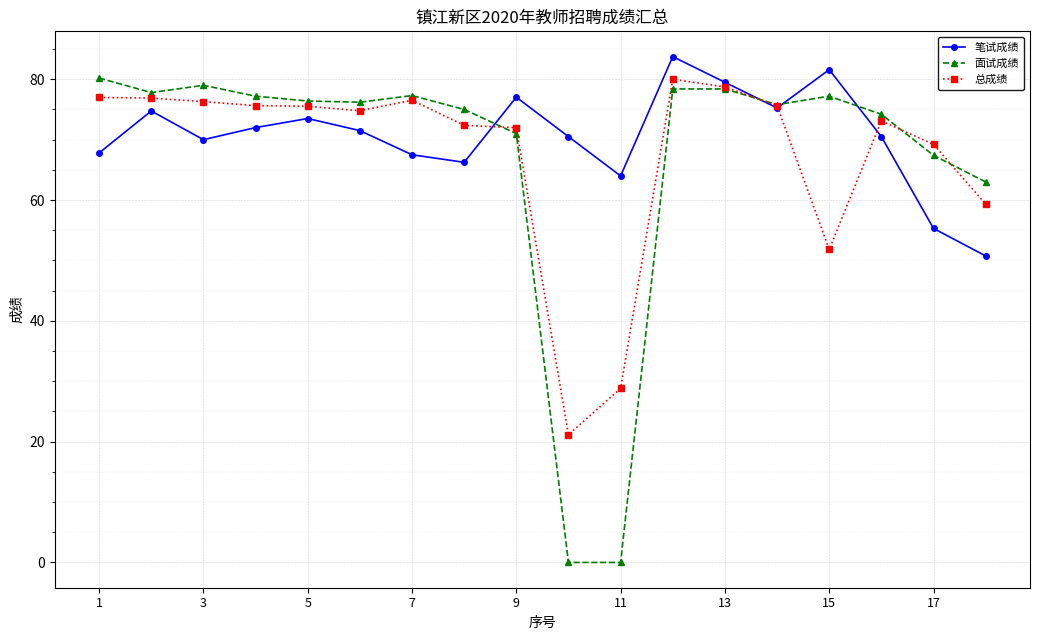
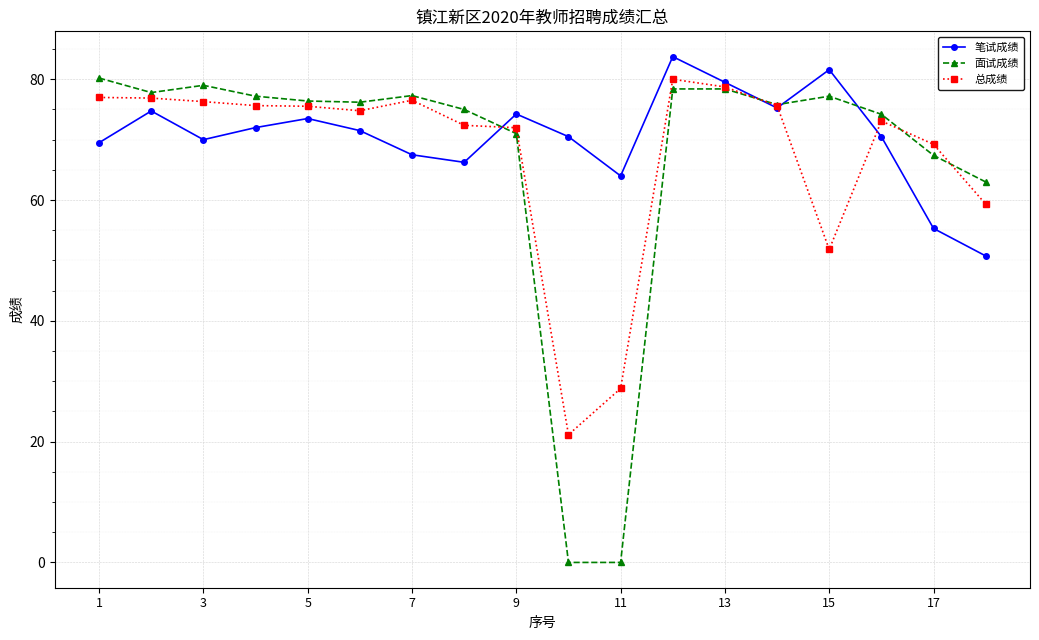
  {
    "笔试成绩": {
-     "1": 68,
+     "1": 70,
      "3": 70,
      "5": 74,
      "7": 68,
-     "9": 77,
+     "9": 74,
      "11": 64,
      "13": 80,
      "15": 82,
      "17": 55
    },
    "面试成绩": {
      "1": 80,
      "3": 79,
      "5": 76,
      "7": 77,
      "9": 71,
      "11": 0,
      "15": 77,
      "17": 67
    },
    "总成绩": {
      "1": 77,
      "3": 76,
      "5": 76,
      "7": 77,
      "9": 72,
      "11": 29,
      "15": 52,
      "17": 69
    }
  }
